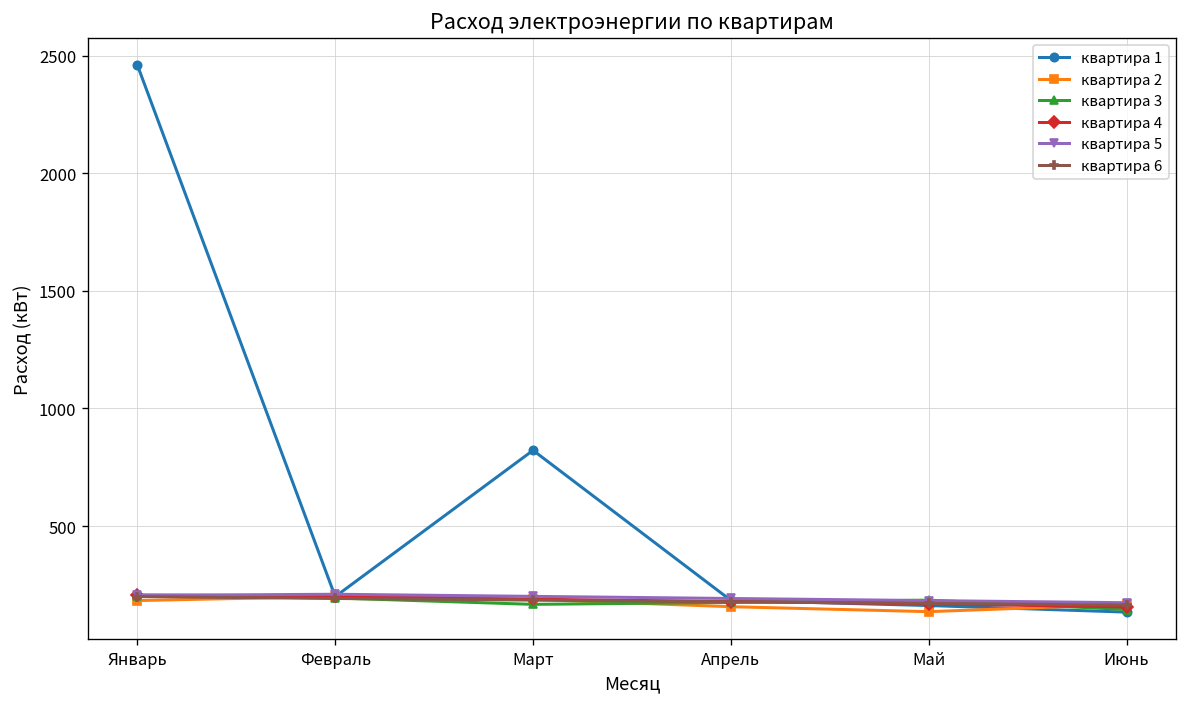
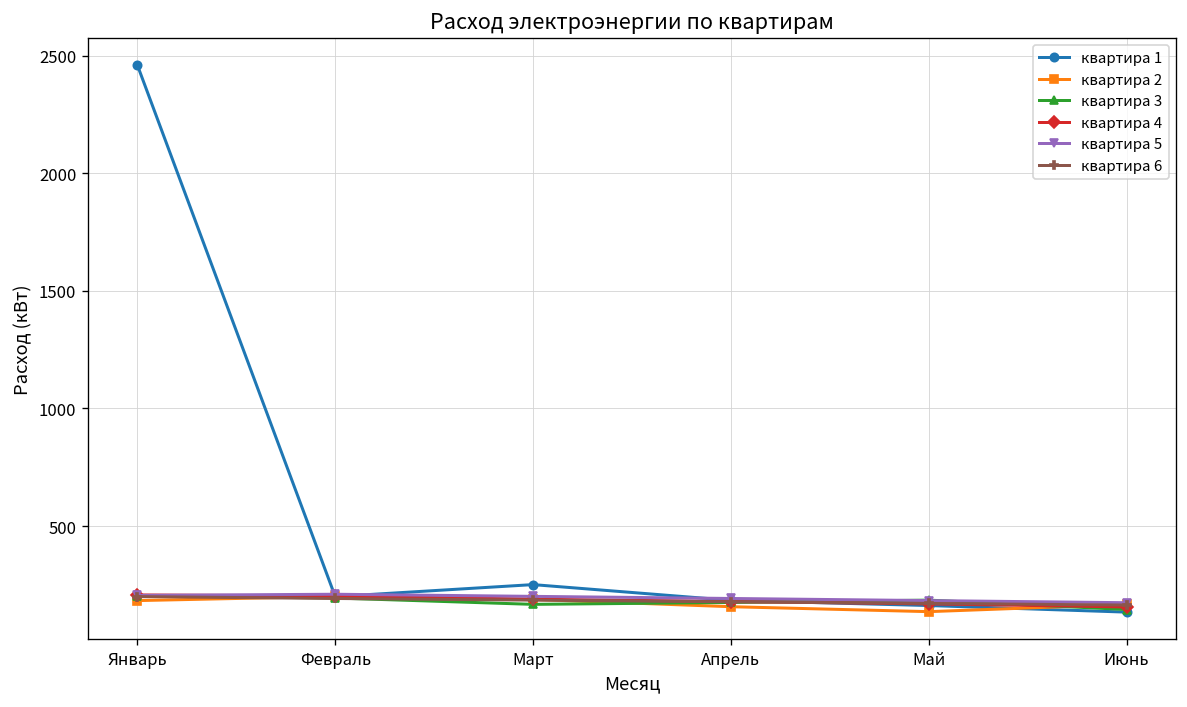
  {
    "квартира 1": {
      "Январь": 2460,
-     "Март": 820
+     "Март": 250
    },
    "квартира 2": {
      "Январь": 180,
      "Апрель": 160,
      "Май": 140
    },
    "квартира 3": {
      "Март": 170
    }
  }
